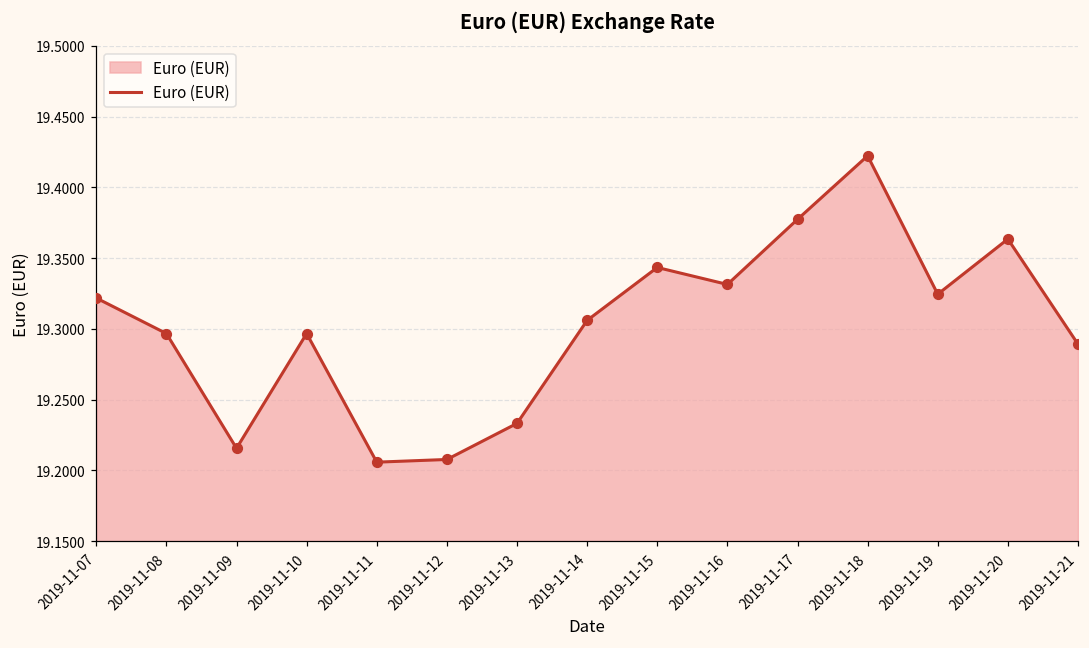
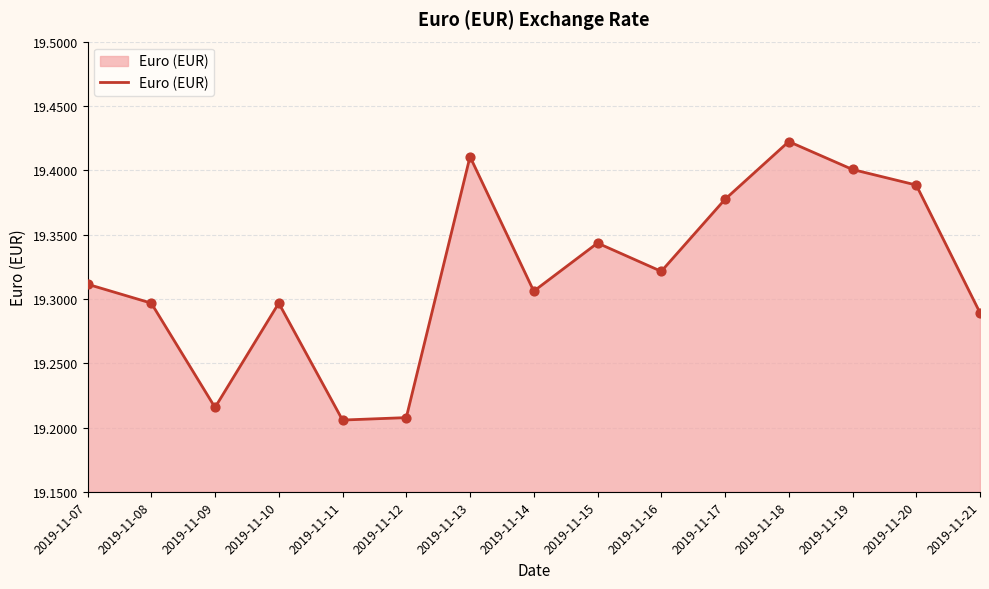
  {
-   "2019-11-07": 19.322,
+   "2019-11-07": 19.311,
    "2019-11-08": 19.297,
    "2019-11-09": 19.216,
    "2019-11-10": 19.297,
    "2019-11-11": 19.206,
    "2019-11-12": 19.208,
-   "2019-11-13": 19.233,
+   "2019-11-13": 19.411,
    "2019-11-14": 19.306,
    "2019-11-15": 19.343,
-   "2019-11-16": 19.331,
+   "2019-11-16": 19.321,
    "2019-11-17": 19.377,
    "2019-11-18": 19.422,
-   "2019-11-19": 19.325,
-   "2019-11-20": 19.364,
+   "2019-11-19": 19.401,
+   "2019-11-20": 19.389,
    "2019-11-21": 19.289
  }
